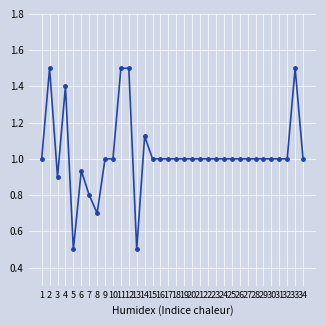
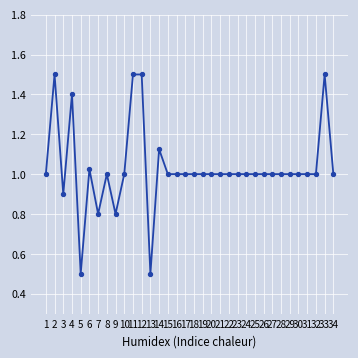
  {
    "1": 1.00,
    "2": 1.50,
    "3": 0.90,
    "4": 1.40,
    "5": 0.50,
-   "6": 0.94,
+   "6": 1.03,
    "7": 0.80,
-   "8": 0.7,
-   "9": 1.0
+   "8": 1.0,
+   "9": 0.8
  }
